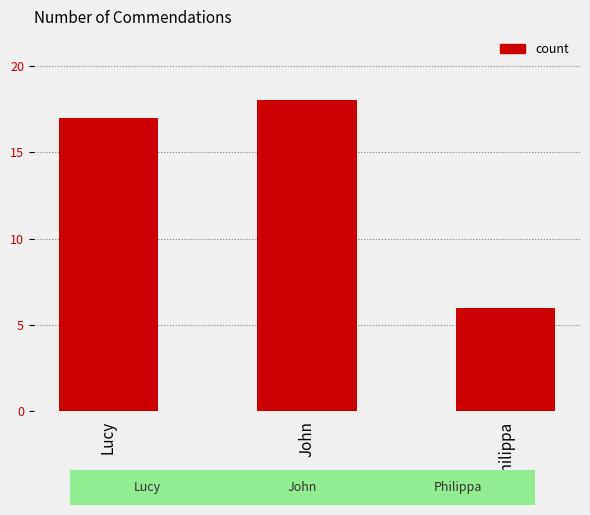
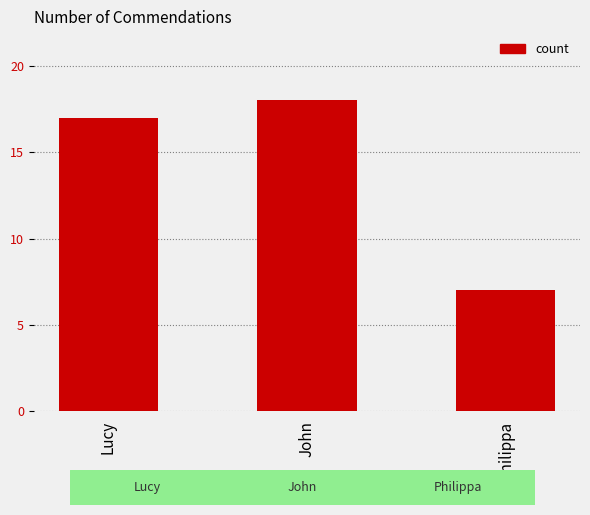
  {
    "Lucy": 17,
    "John": 18,
-   "Philippa": 6
+   "Philippa": 7
  }
